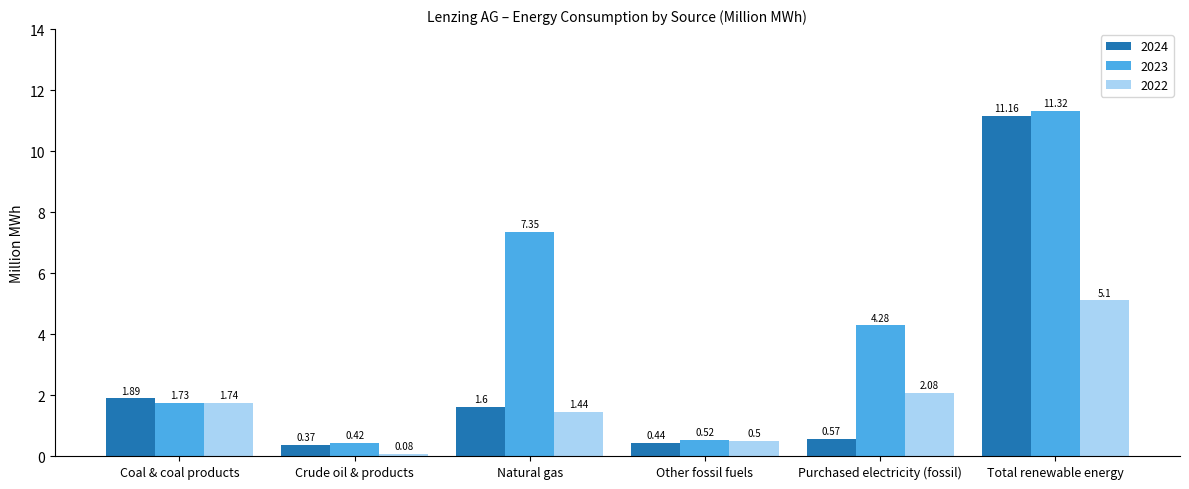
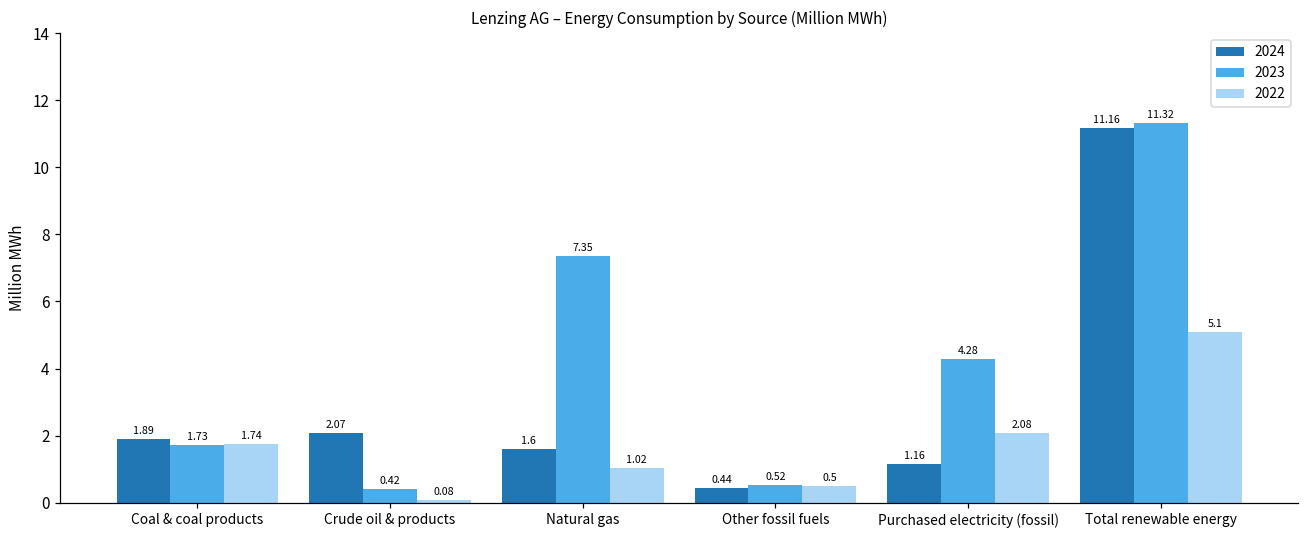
  {
    "2024": {
      "Coal & coal products": 1.89,
-     "Crude oil & products": 0.37,
+     "Crude oil & products": 2.07,
      "Natural gas": 1.6,
      "Other fossil fuels": 0.44,
-     "Purchased electricity (fossil)": 0.57,
+     "Purchased electricity (fossil)": 1.16,
      "Total renewable energy": 11.16
    },
    "2023": {
      "Coal & coal products": 1.73,
      "Crude oil & products": 0.42,
      "Natural gas": 7.35,
      "Other fossil fuels": 0.52,
      "Purchased electricity (fossil)": 4.28,
      "Total renewable energy": 11.32
    },
    "2022": {
      "Coal & coal products": 1.74,
      "Crude oil & products": 0.08,
-     "Natural gas": 1.44,
+     "Natural gas": 1.02,
      "Other fossil fuels": 0.5,
      "Purchased electricity (fossil)": 2.08,
      "Total renewable energy": 5.1
    }
  }
